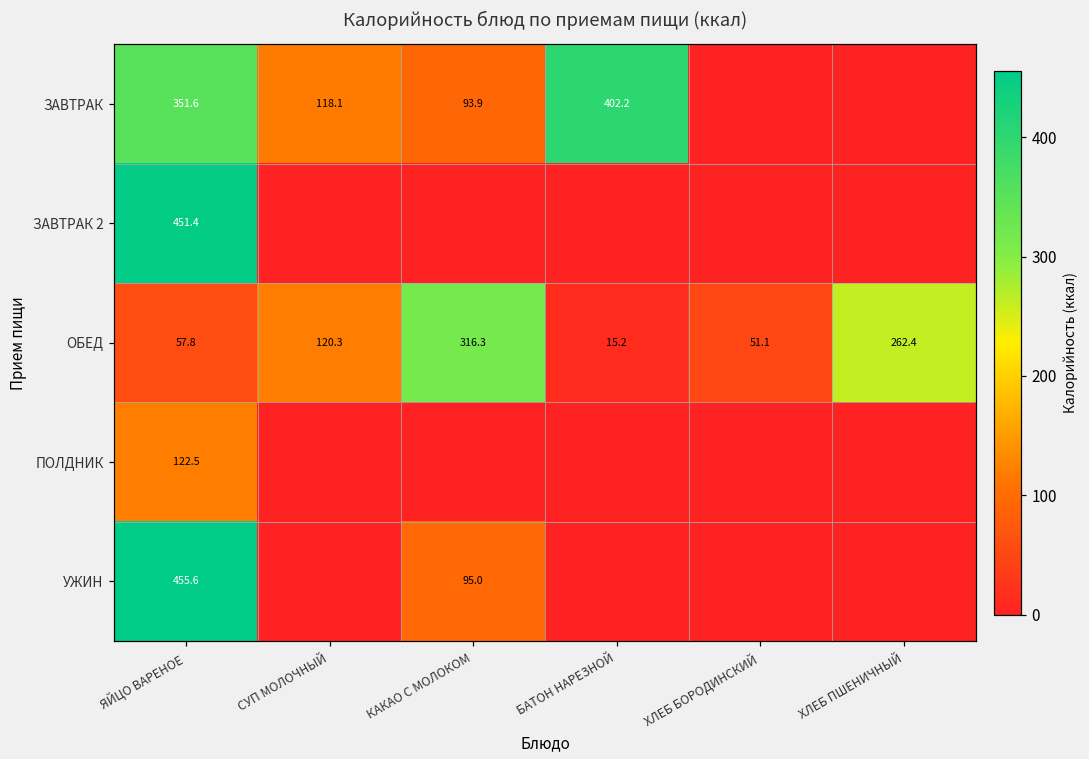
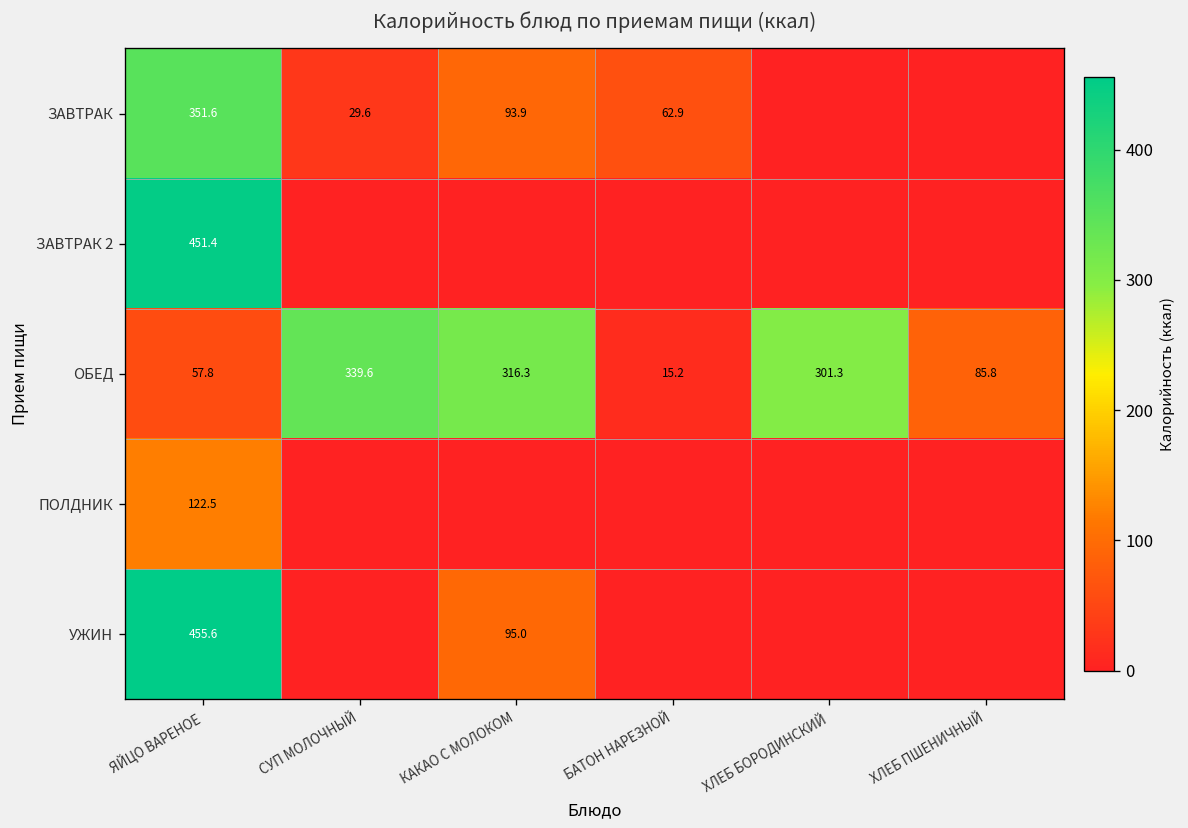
  {
    "ЗАВТРАК": {
      "ЯЙЦО ВАРЕНОЕ": 351.6,
-     "СУП МОЛОЧНЫЙ": 118.1,
+     "СУП МОЛОЧНЫЙ": 29.6,
      "КАКАО С МОЛОКОМ": 93.9,
-     "БАТОН НАРЕЗНОЙ": 402.2
+     "БАТОН НАРЕЗНОЙ": 62.9
    },
    "ЗАВТРАК 2": {
      "ЯЙЦО ВАРЕНОЕ": 451.4
    },
    "ОБЕД": {
      "ЯЙЦО ВАРЕНОЕ": 57.8,
-     "СУП МОЛОЧНЫЙ": 120.3,
+     "СУП МОЛОЧНЫЙ": 339.6,
      "КАКАО С МОЛОКОМ": 316.3,
      "БАТОН НАРЕЗНОЙ": 15.2,
-     "ХЛЕБ БОРОДИНСКИЙ": 51.1,
-     "ХЛЕБ ПШЕНИЧНЫЙ": 262.4
+     "ХЛЕБ БОРОДИНСКИЙ": 301.3,
+     "ХЛЕБ ПШЕНИЧНЫЙ": 85.8
    },
    "ПОЛДНИК": {
      "ЯЙЦО ВАРЕНОЕ": 122.5
    },
    "УЖИН": {
      "ЯЙЦО ВАРЕНОЕ": 455.6,
      "КАКАО С МОЛОКОМ": 95.0
    }
  }
